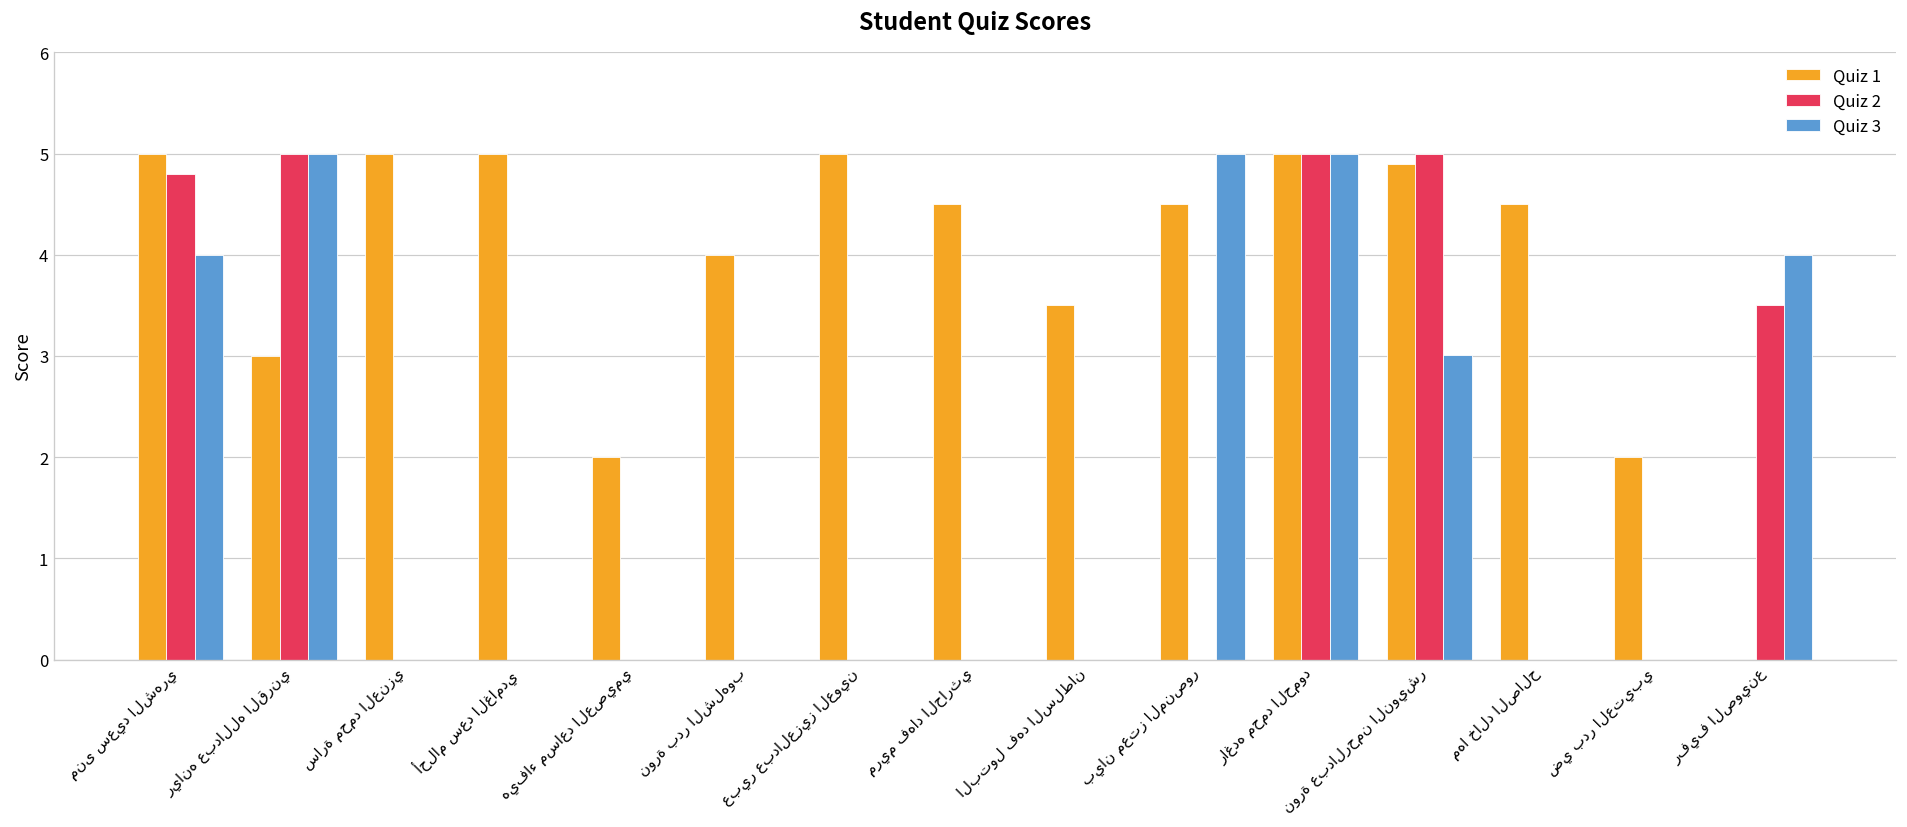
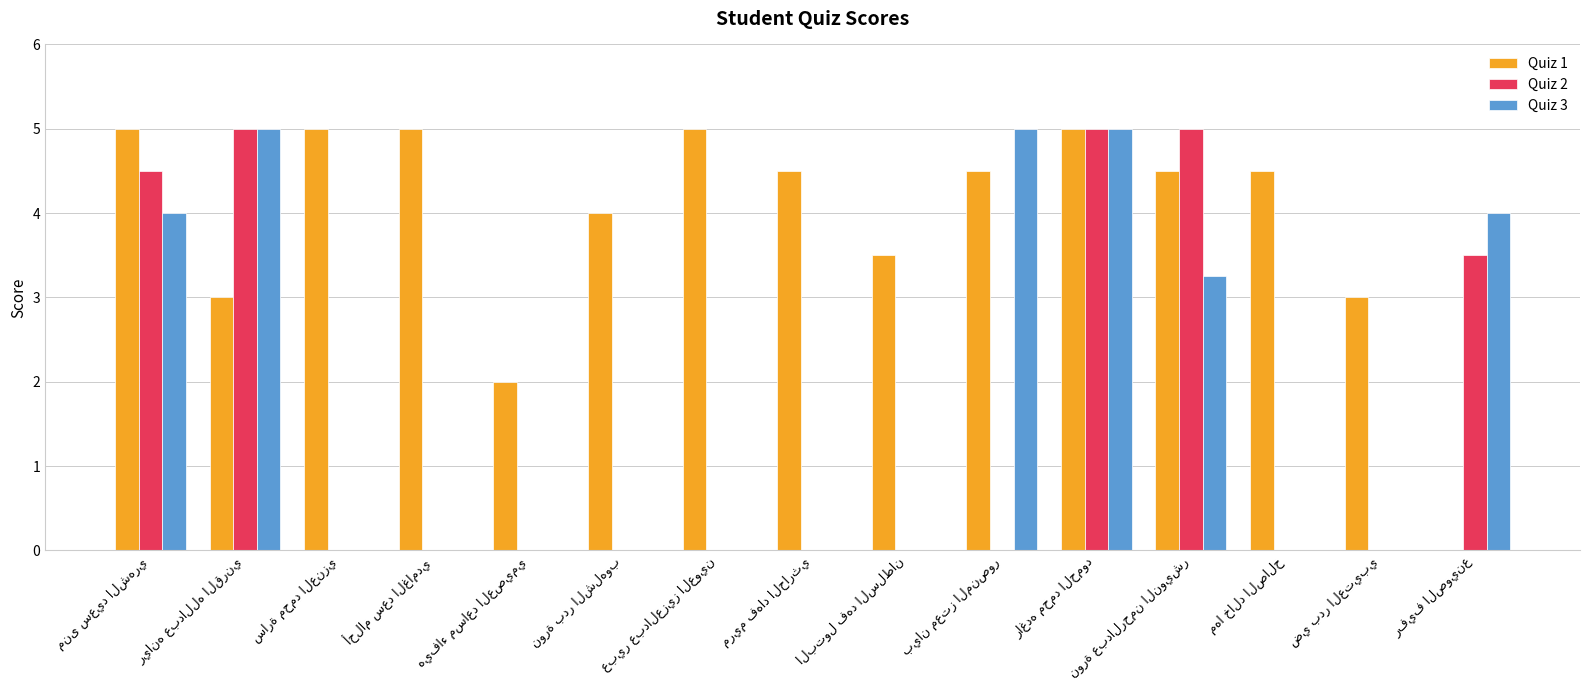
  {
    "Quiz 1": {
      "منى سعيد الشهري": 5.0,
      "ريانه عبدالله القرني": 3.0,
      "سارة محمد العنزي": 5.0,
      "أحلام سعد الغامدي": 5.0,
      "هيفاء مساعد العصيمي": 2.0,
      "نورة بدر الشلهوب": 4.0,
      "عبير عبدالعزيز العوين": 5.0,
      "مريم فهاد الحارثي": 4.5,
      "البتول فهد السلطان": 3.5,
      "بيان معتز المنصور": 4.5,
      "راغده محمد الحمود": 5.0,
-     "نورة عبدالرحمن النويشر": 4.9,
+     "نورة عبدالرحمن النويشر": 4.5,
      "مها خالد الصالح": 4.5,
-     "ضي بدر العتيبي": 2,
+     "ضي بدر العتيبي": 3,
      "رفيف الصوينع": 0.0
    },
    "Quiz 2": {
-     "منى سعيد الشهري": 4.8,
+     "منى سعيد الشهري": 4.5,
      "ريانه عبدالله القرني": 5.0,
      "سارة محمد العنزي": 0.0,
      "أحلام سعد الغامدي": 0.0,
      "هيفاء مساعد العصيمي": 0.0,
      "نورة بدر الشلهوب": 0.0,
      "عبير عبدالعزيز العوين": 0.0,
      "مريم فهاد الحارثي": 0.0,
      "البتول فهد السلطان": 0.0,
      "بيان معتز المنصور": 0.0,
      "راغده محمد الحمود": 5.0,
      "نورة عبدالرحمن النويشر": 5.0,
      "مها خالد الصالح": 0.0,
      "ضي بدر العتيبي": 0.0,
      "رفيف الصوينع": 3.5
    },
    "Quiz 3": {
      "منى سعيد الشهري": 4.0,
      "ريانه عبدالله القرني": 5.0,
      "سارة محمد العنزي": 0.0,
      "أحلام سعد الغامدي": 0.0,
      "هيفاء مساعد العصيمي": 0.0,
      "نورة بدر الشلهوب": 0.0,
      "عبير عبدالعزيز العوين": 0.0,
      "مريم فهاد الحارثي": 0.0,
      "البتول فهد السلطان": 0.0,
      "بيان معتز المنصور": 5.0,
      "راغده محمد الحمود": 5.0,
-     "نورة عبدالرحمن النويشر": 3.0,
+     "نورة عبدالرحمن النويشر": 3.3,
      "مها خالد الصالح": 0.0,
      "ضي بدر العتيبي": 0.0,
      "رفيف الصوينع": 4.0
    }
  }
